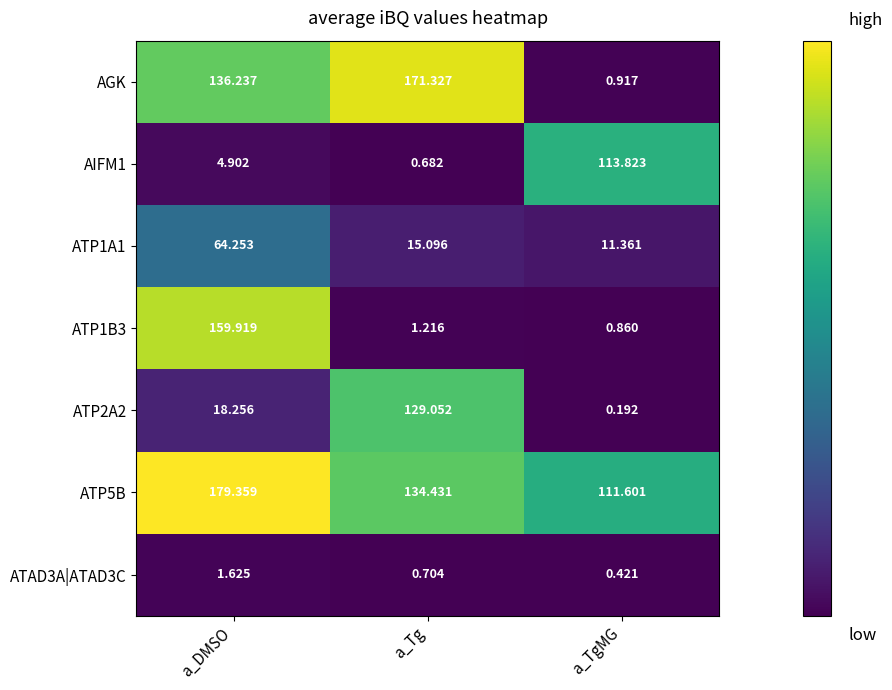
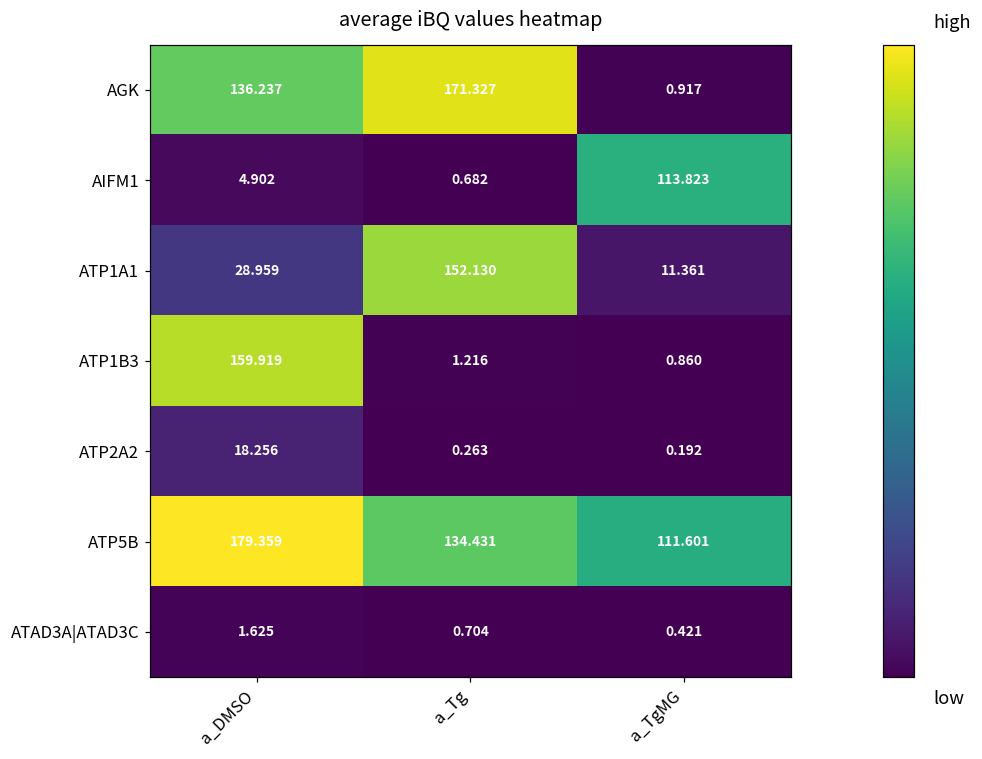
  {
    "AGK": {
      "a_DMSO": 136.237,
      "a_Tg": 171.327,
      "a_TgMG": 0.917
    },
    "AIFM1": {
      "a_DMSO": 4.902,
      "a_Tg": 0.682,
      "a_TgMG": 113.823
    },
    "ATP1A1": {
-     "a_DMSO": 64.253,
-     "a_Tg": 15.096,
+     "a_DMSO": 28.959,
+     "a_Tg": 152.130,
      "a_TgMG": 11.361
    },
    "ATP1B3": {
      "a_DMSO": 159.919,
      "a_Tg": 1.216,
      "a_TgMG": 0.860
    },
    "ATP2A2": {
      "a_DMSO": 18.256,
-     "a_Tg": 129.052,
+     "a_Tg": 0.263,
      "a_TgMG": 0.192
    },
    "ATP5B": {
      "a_DMSO": 179.359,
      "a_Tg": 134.431,
      "a_TgMG": 111.601
    },
    "ATAD3A|ATAD3C": {
      "a_DMSO": 1.625,
      "a_Tg": 0.704,
      "a_TgMG": 0.421
    }
  }
